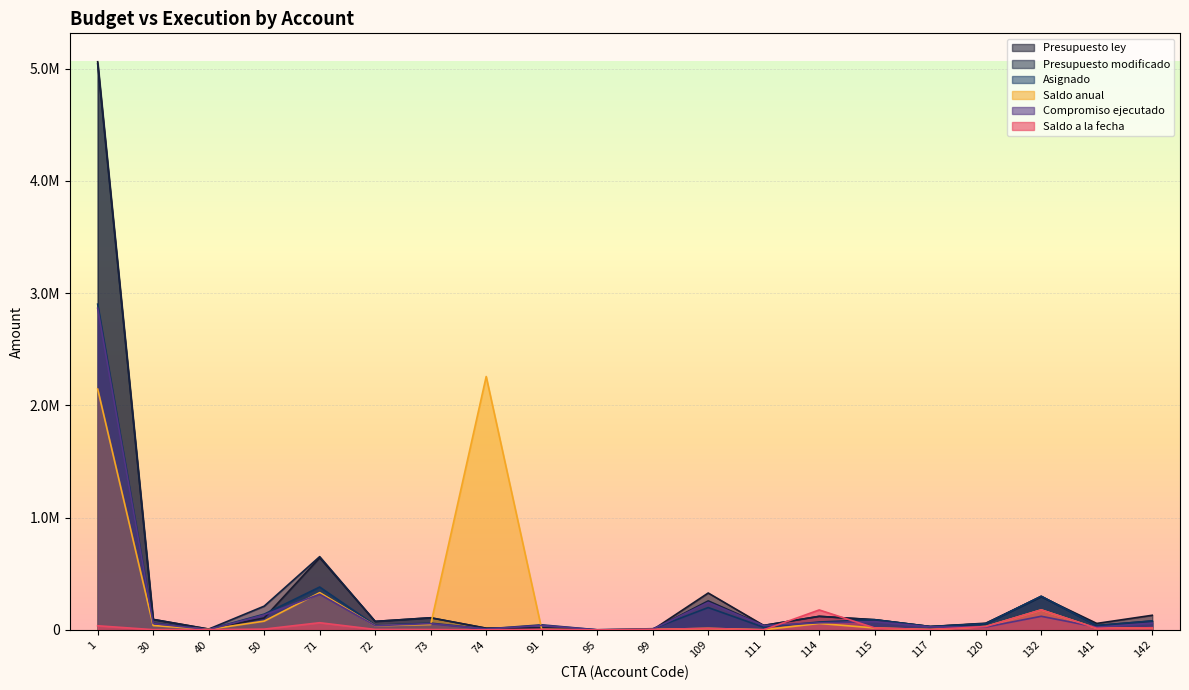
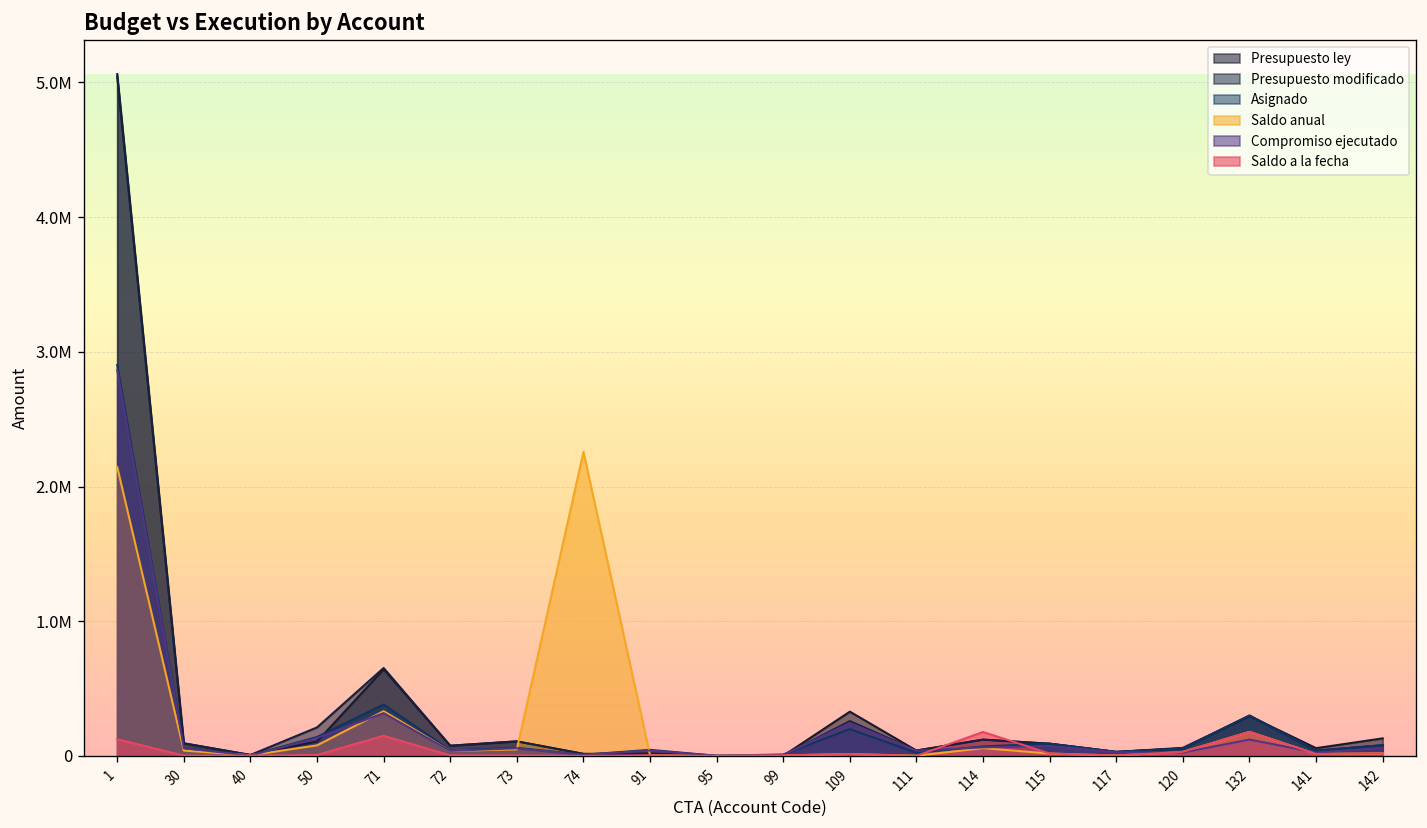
  {
    "Saldo anual": {
      "1": 2150000,
      "50": 80000,
      "74": 2260000
    },
    "Saldo a la fecha": {
-     "1": 40000,
+     "1": 120000,
      "30": 0,
      "50": 10000,
-     "71": 60000,
+     "71": 150000,
      "72": 0,
      "73": 0,
      "114": 180000
    }
  }
